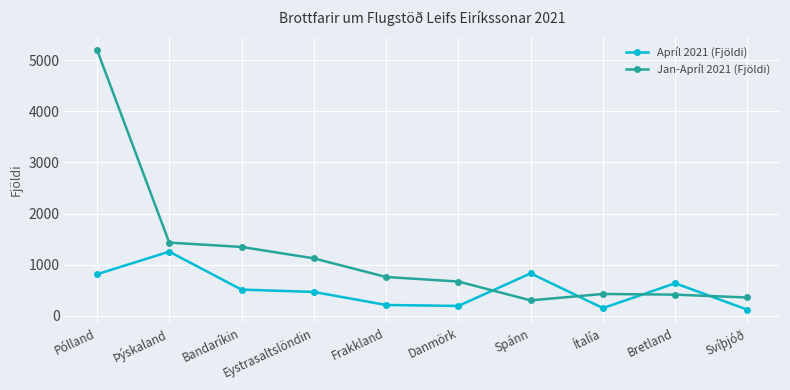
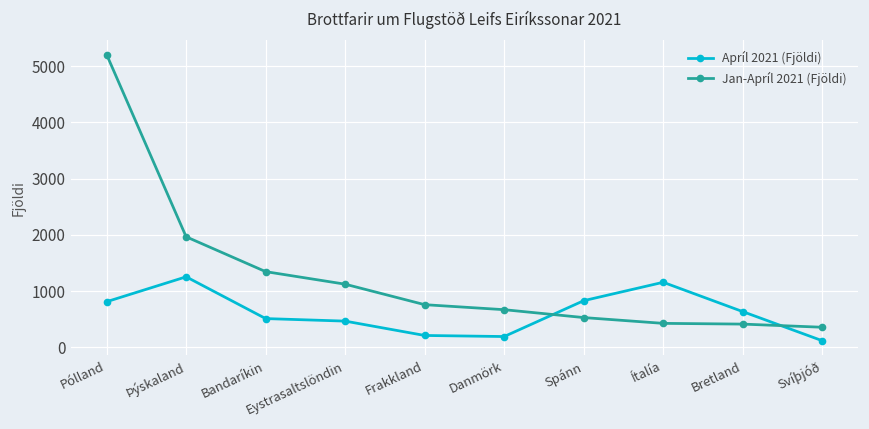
  {
    "Apríl 2021 (Fjöldi)": {
      "Pólland": 800,
      "Þýskaland": 1300,
      "Bandaríkin": 500,
      "Eystrasaltslöndin": 500,
      "Frakkland": 200,
      "Danmörk": 200,
      "Spánn": 800,
-     "Ítalía": 200,
+     "Ítalía": 1200,
      "Bretland": 600,
      "Svíþjóð": 100
    },
    "Jan-Apríl 2021 (Fjöldi)": {
      "Pólland": 5200,
-     "Þýskaland": 1400,
+     "Þýskaland": 2000,
      "Bandaríkin": 1300,
      "Eystrasaltslöndin": 1100,
      "Frakkland": 800,
      "Danmörk": 700,
-     "Spánn": 300,
+     "Spánn": 500,
      "Ítalía": 400,
      "Bretland": 400,
      "Svíþjóð": 400
    }
  }
